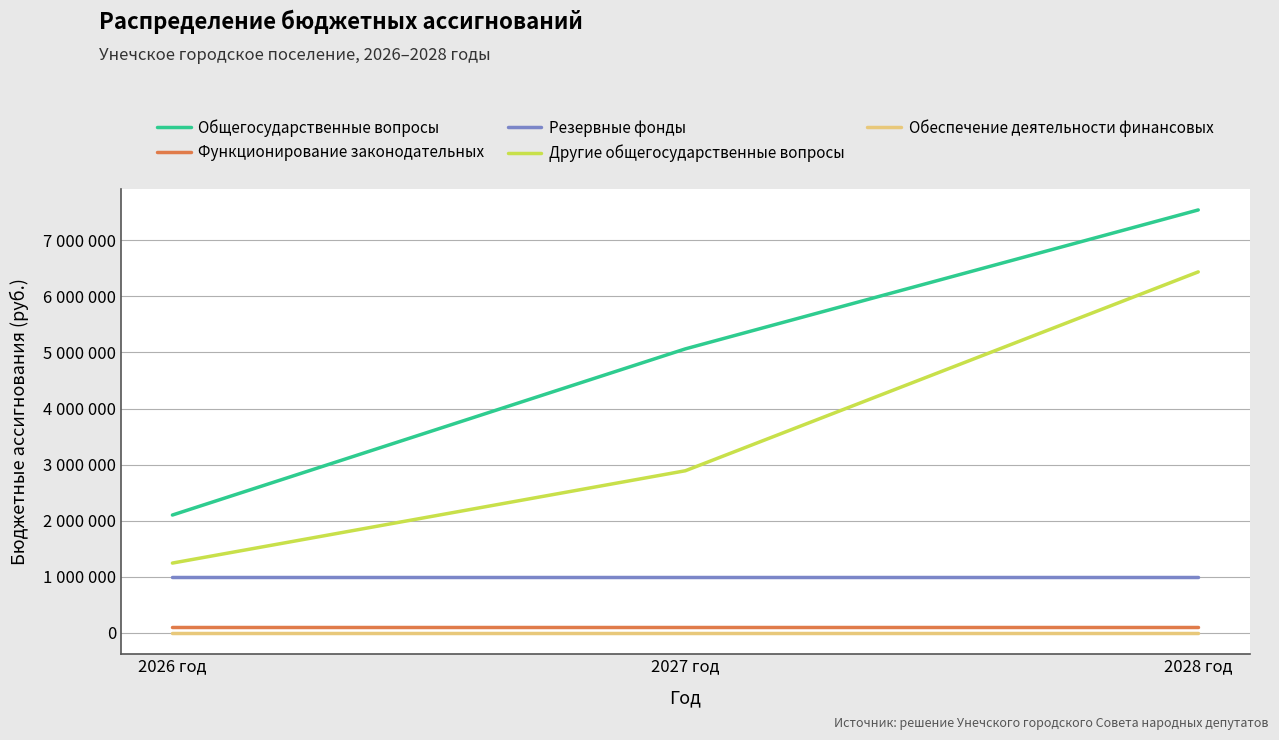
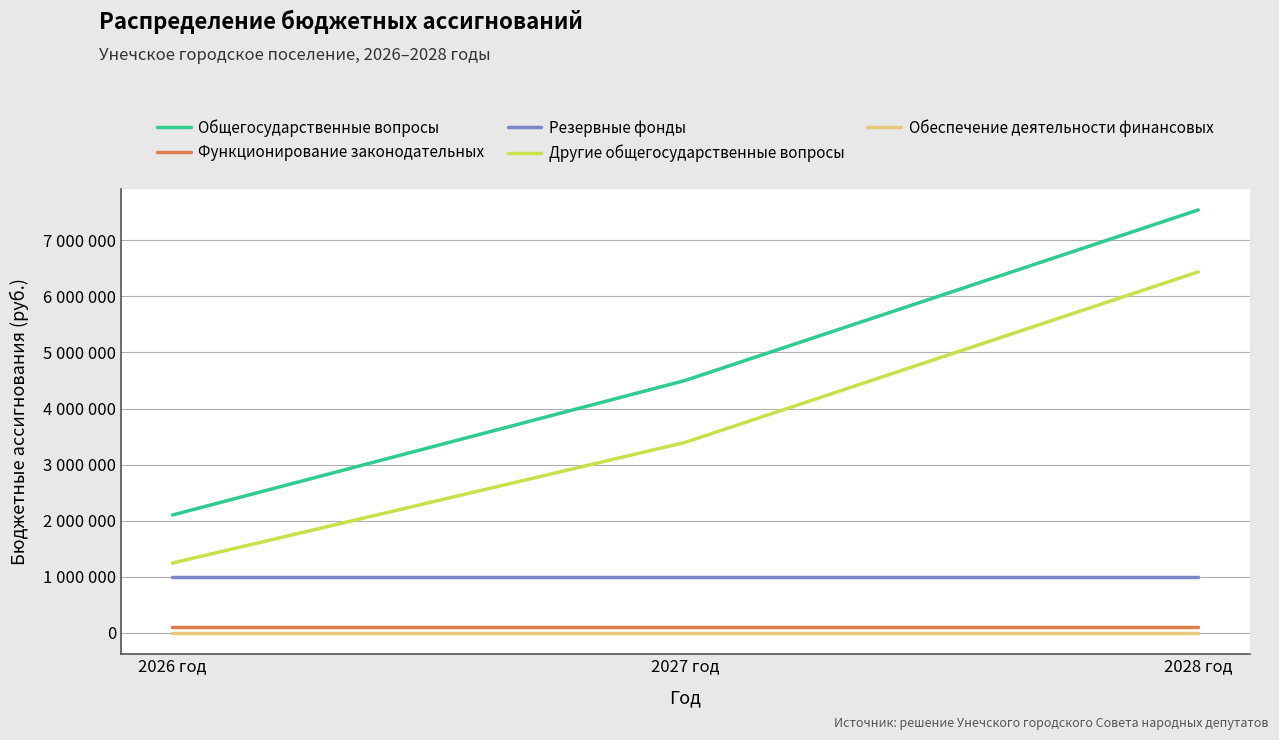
  {
    "Общегосударственные вопросы": {
      "2026 год": 2100000,
-     "2027 год": 5100000,
+     "2027 год": 4500000,
      "2028 год": 7500000
    },
    "Функционирование законодательных": {
      "2026 год": 100000,
      "2027 год": 100000,
      "2028 год": 100000
    },
    "Резервные фонды": {
      "2026 год": 1000000,
      "2027 год": 1000000,
      "2028 год": 1000000
    },
    "Другие общегосударственные вопросы": {
      "2026 год": 1200000,
-     "2027 год": 2900000,
+     "2027 год": 3400000,
      "2028 год": 6400000
    },
    "Обеспечение деятельности финансовых": {
      "2026 год": 0,
      "2027 год": 0,
      "2028 год": 0
    }
  }
